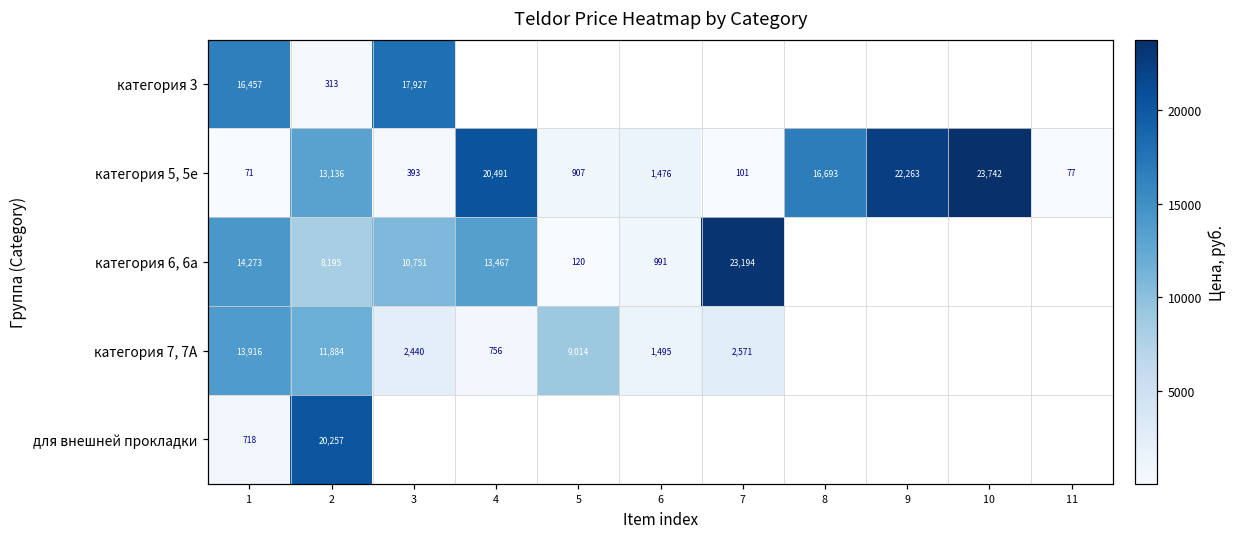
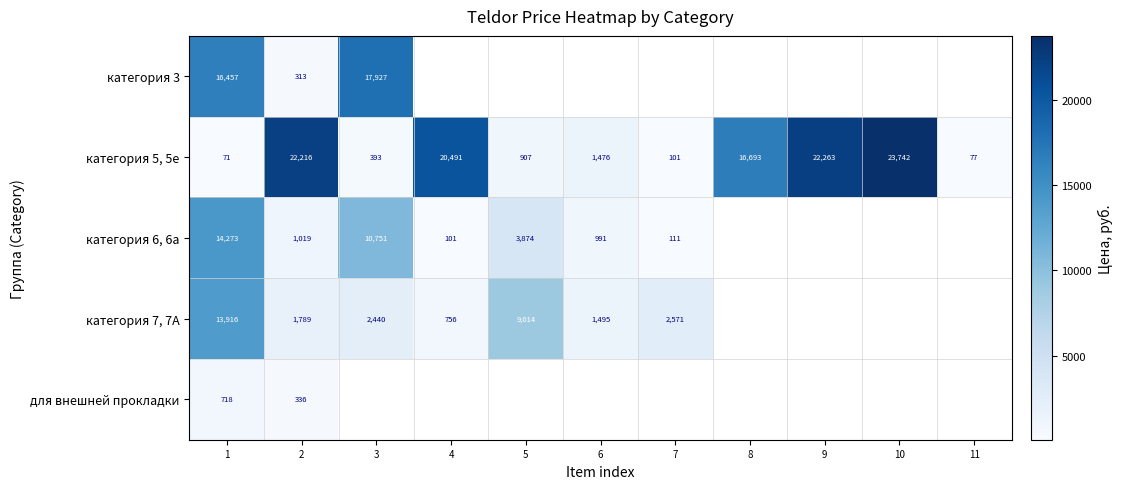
  {
    "категория 3": {
      "1": "16,457",
      "2": "313",
      "3": "17,927"
    },
    "категория 5, 5e": {
      "1": "71",
-     "2": "13,136",
+     "2": "22,216",
      "3": "393",
      "4": "20,491",
      "5": "907",
      "6": "1,476",
      "7": "101",
      "8": "16,693",
      "9": "22,263",
      "10": "23,742",
      "11": "77"
    },
    "категория 6, 6a": {
      "1": "14,273",
-     "2": "8,195",
+     "2": "1,019",
      "3": "10,751",
-     "4": "13,467",
-     "5": "120",
+     "4": "101",
+     "5": "3,874",
      "6": "991",
-     "7": "23,194"
+     "7": "111"
    },
    "категория 7, 7A": {
      "1": "13,916",
-     "2": "11,884",
+     "2": "1,789",
      "3": "2,440",
      "4": "756",
      "5": "9,014",
      "6": "1,495",
      "7": "2,571"
    },
    "для внешней прокладки": {
      "1": "718",
-     "2": "20,257"
+     "2": "336"
    }
  }
